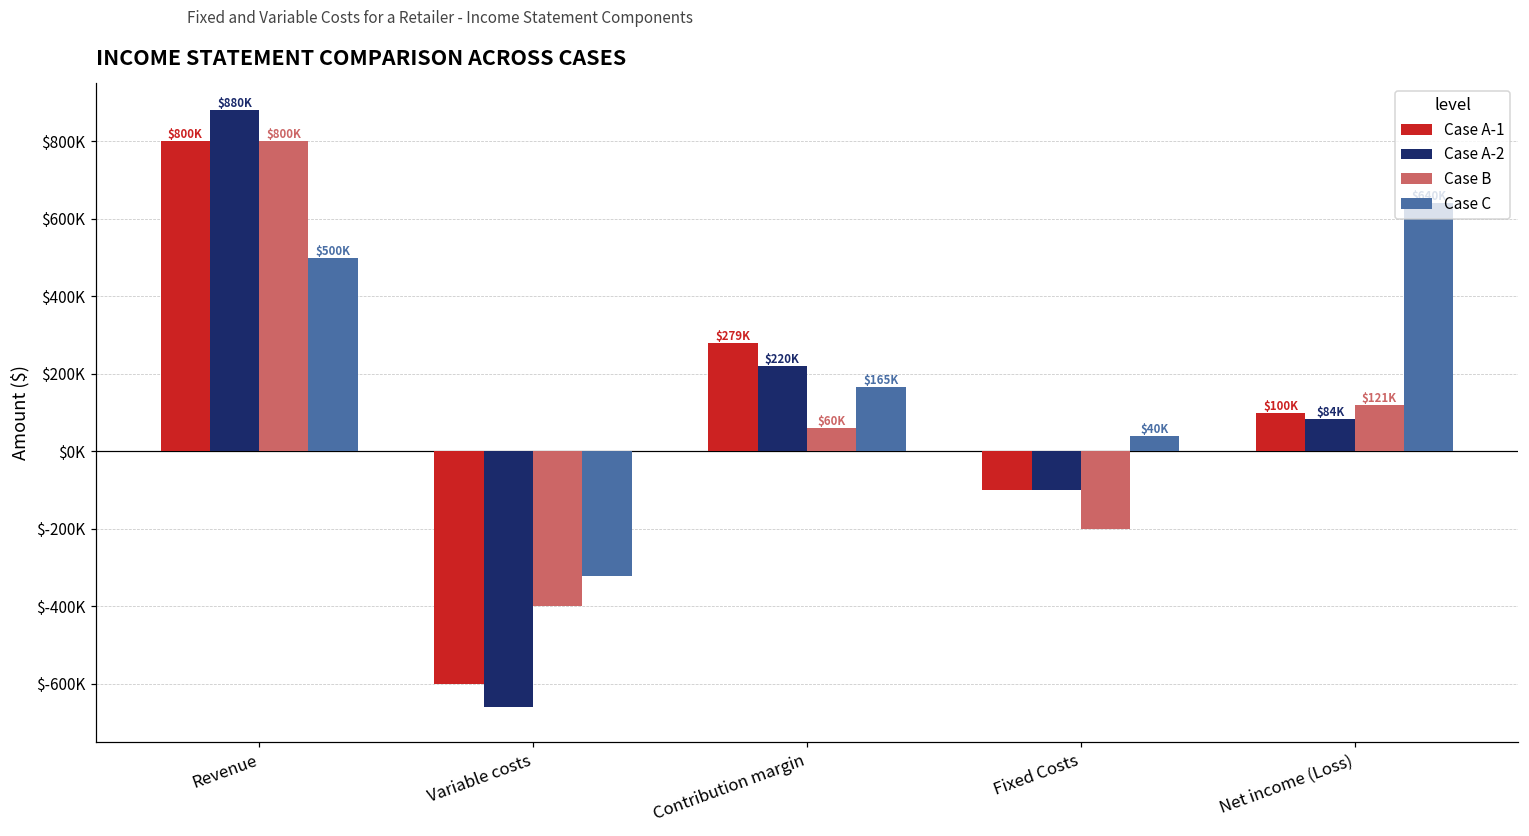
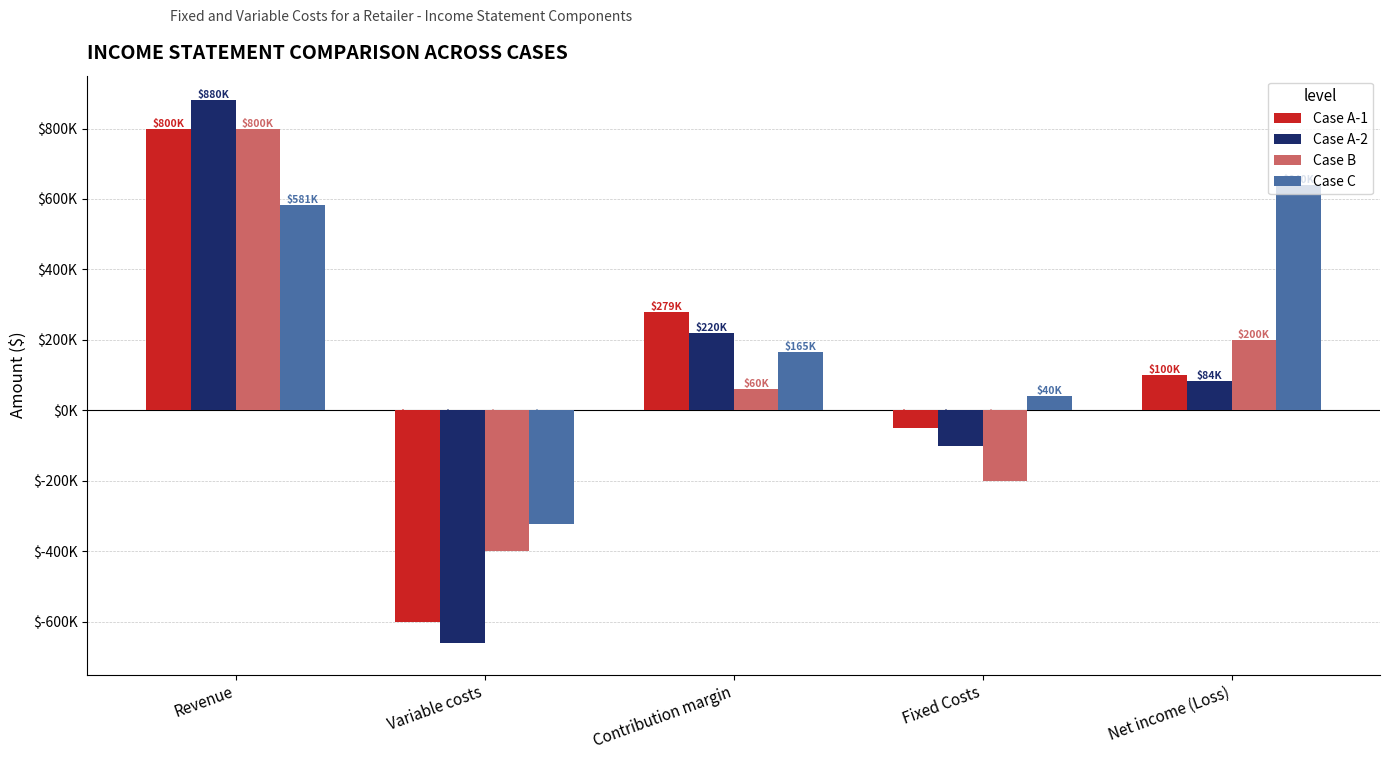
  {
    "Case A-1": {
      "Variable costs": "$-600000",
-     "Fixed Costs": "$-100000"
+     "Fixed Costs": "$-50000"
    },
    "Case A-2": {
      "Revenue": "$880K",
      "Contribution margin": "$220K",
      "Net income (Loss)": "$84K"
    },
    "Case B": {
      "Revenue": "$800K",
      "Contribution margin": "$60K",
-     "Net income (Loss)": "$121K"
+     "Net income (Loss)": "$200K"
    },
    "Case C": {
-     "Revenue": "$500K",
+     "Revenue": "$581K",
      "Contribution margin": "$165K",
      "Fixed Costs": "$40K"
    }
  }
